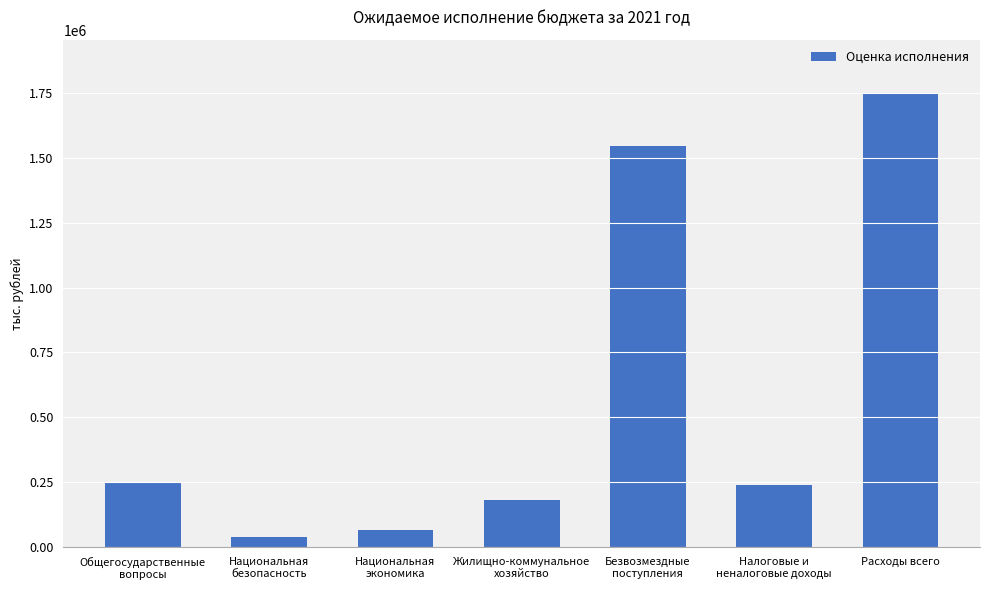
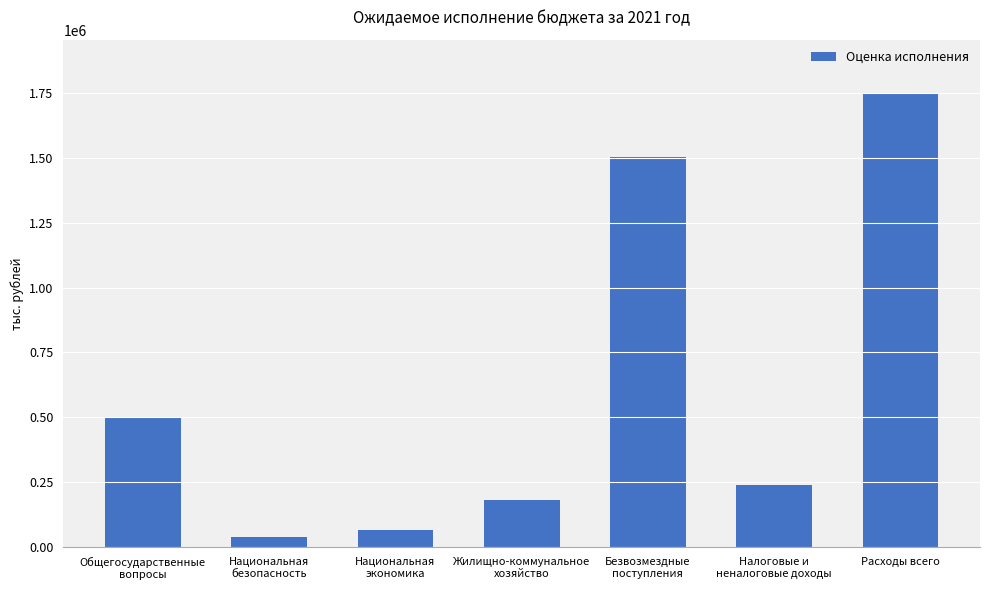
  {
-   "Общегосударственные вопросы": 250000,
+   "Общегосударственные вопросы": 500000,
    "Национальная безопасность": 40000,
    "Национальная экономика": 70000,
    "Жилищно-коммунальное хозяйство": 180000,
-   "Безвозмездные поступления": 1540000,
+   "Безвозмездные поступления": 1500000,
    "Налоговые и неналоговые доходы": 240000,
    "Расходы всего": 1740000
  }
